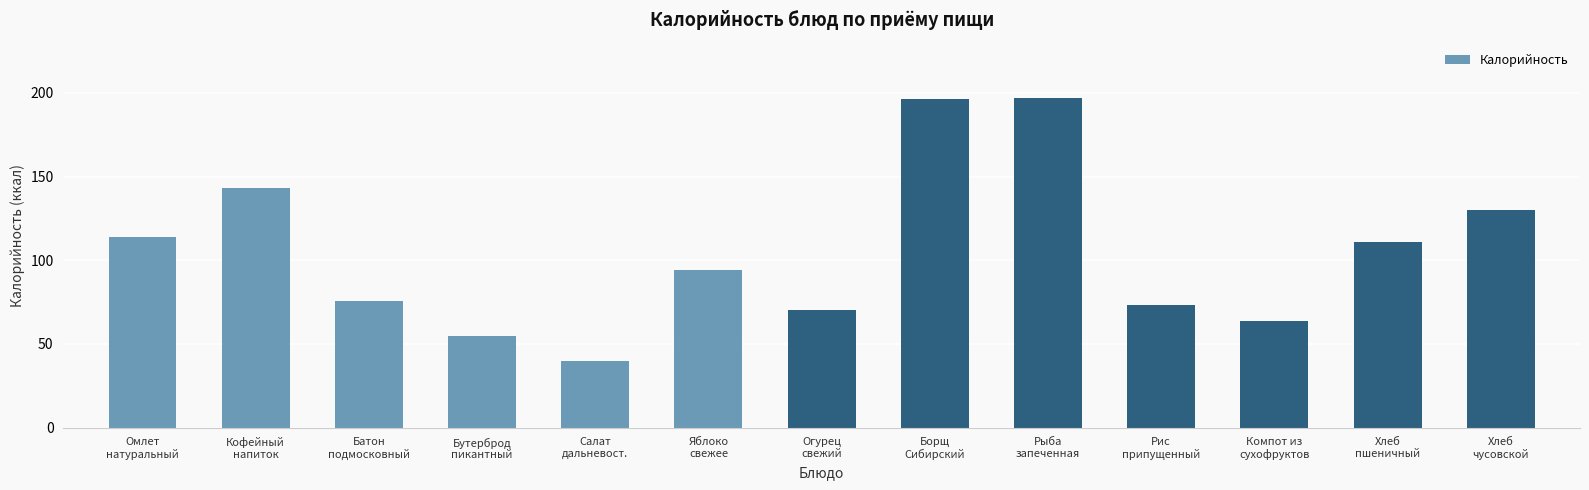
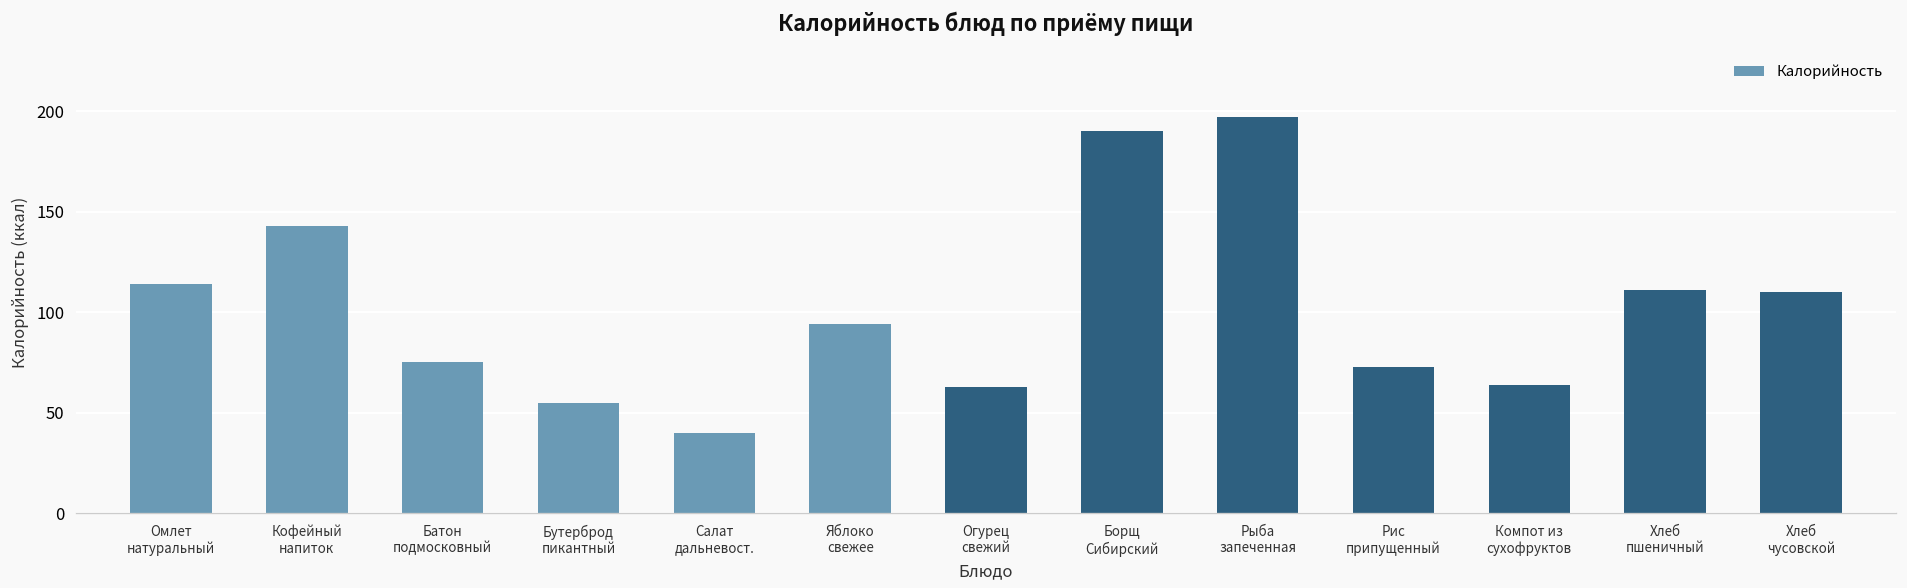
  {
    "Омлет натуральный": 114,
    "Кофейный напиток": 143,
    "Батон подмосковный": 76,
    "Бутерброд пикантный": 55,
    "Салат дальневост.": 40,
    "Яблоко свежее": 94,
-   "Огурец свежий": 70,
-   "Борщ Сибирский": 196,
+   "Огурец свежий": 63,
+   "Борщ Сибирский": 191,
    "Рыба запеченная": 197,
    "Рис припущенный": 73,
    "Компот из сухофруктов": 64,
    "Хлеб пшеничный": 111,
-   "Хлеб чусовской": 130
+   "Хлеб чусовской": 110
  }
